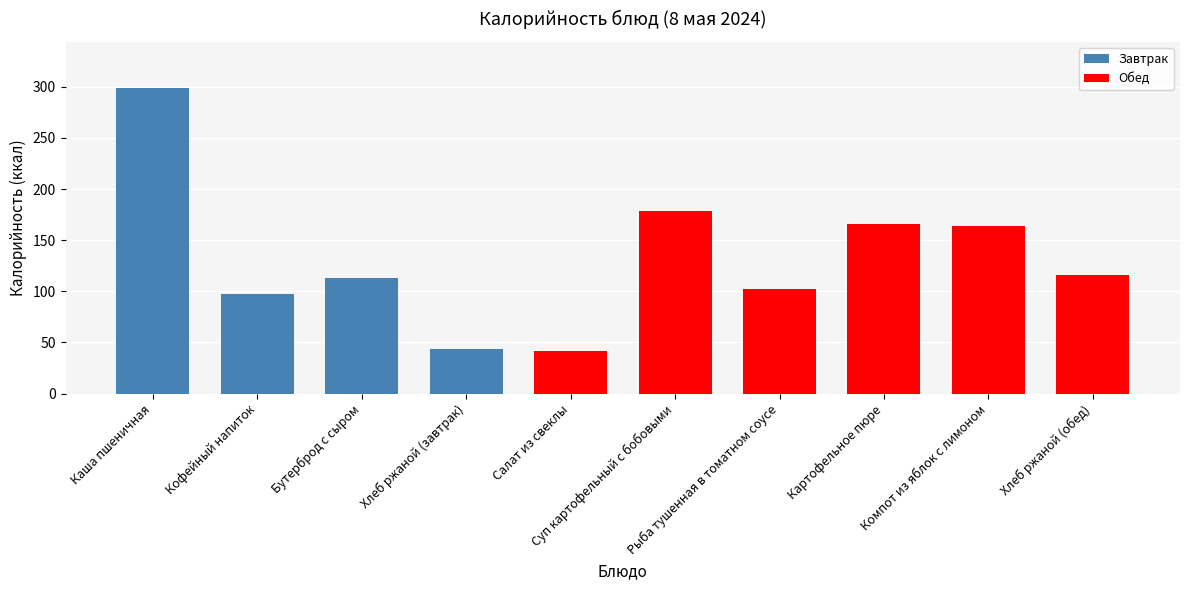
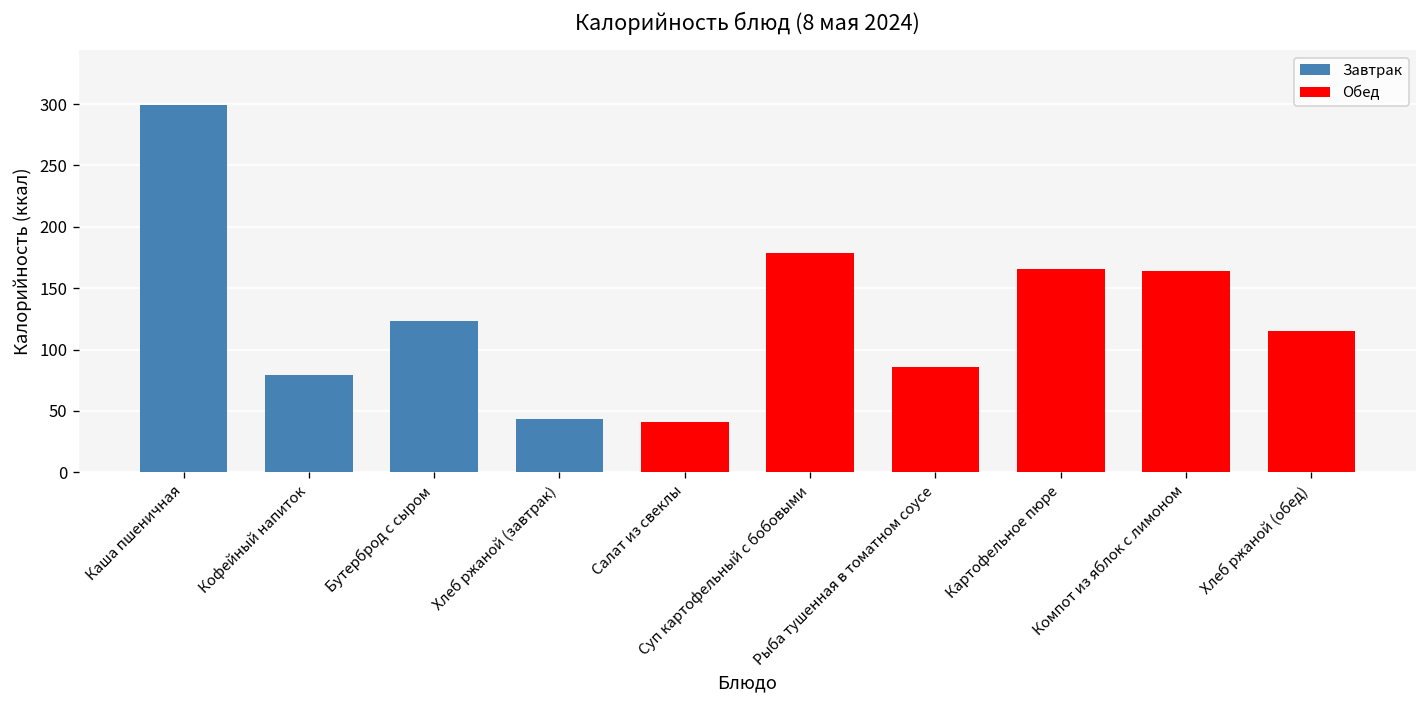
  {
    "Каша пшеничная": 299,
-   "Кофейный напиток": 97,
-   "Бутерброд с сыром": 113,
+   "Кофейный напиток": 79,
+   "Бутерброд с сыром": 123,
    "Хлеб ржаной (завтрак)": 44,
    "Салат из свеклы": 41,
    "Суп картофельный с бобовыми": 179,
-   "Рыба тушенная в томатном соусе": 102,
+   "Рыба тушенная в томатном соусе": 85,
    "Картофельное пюре": 166,
    "Компот из яблок с лимоном": 164,
    "Хлеб ржаной (обед)": 116
  }
